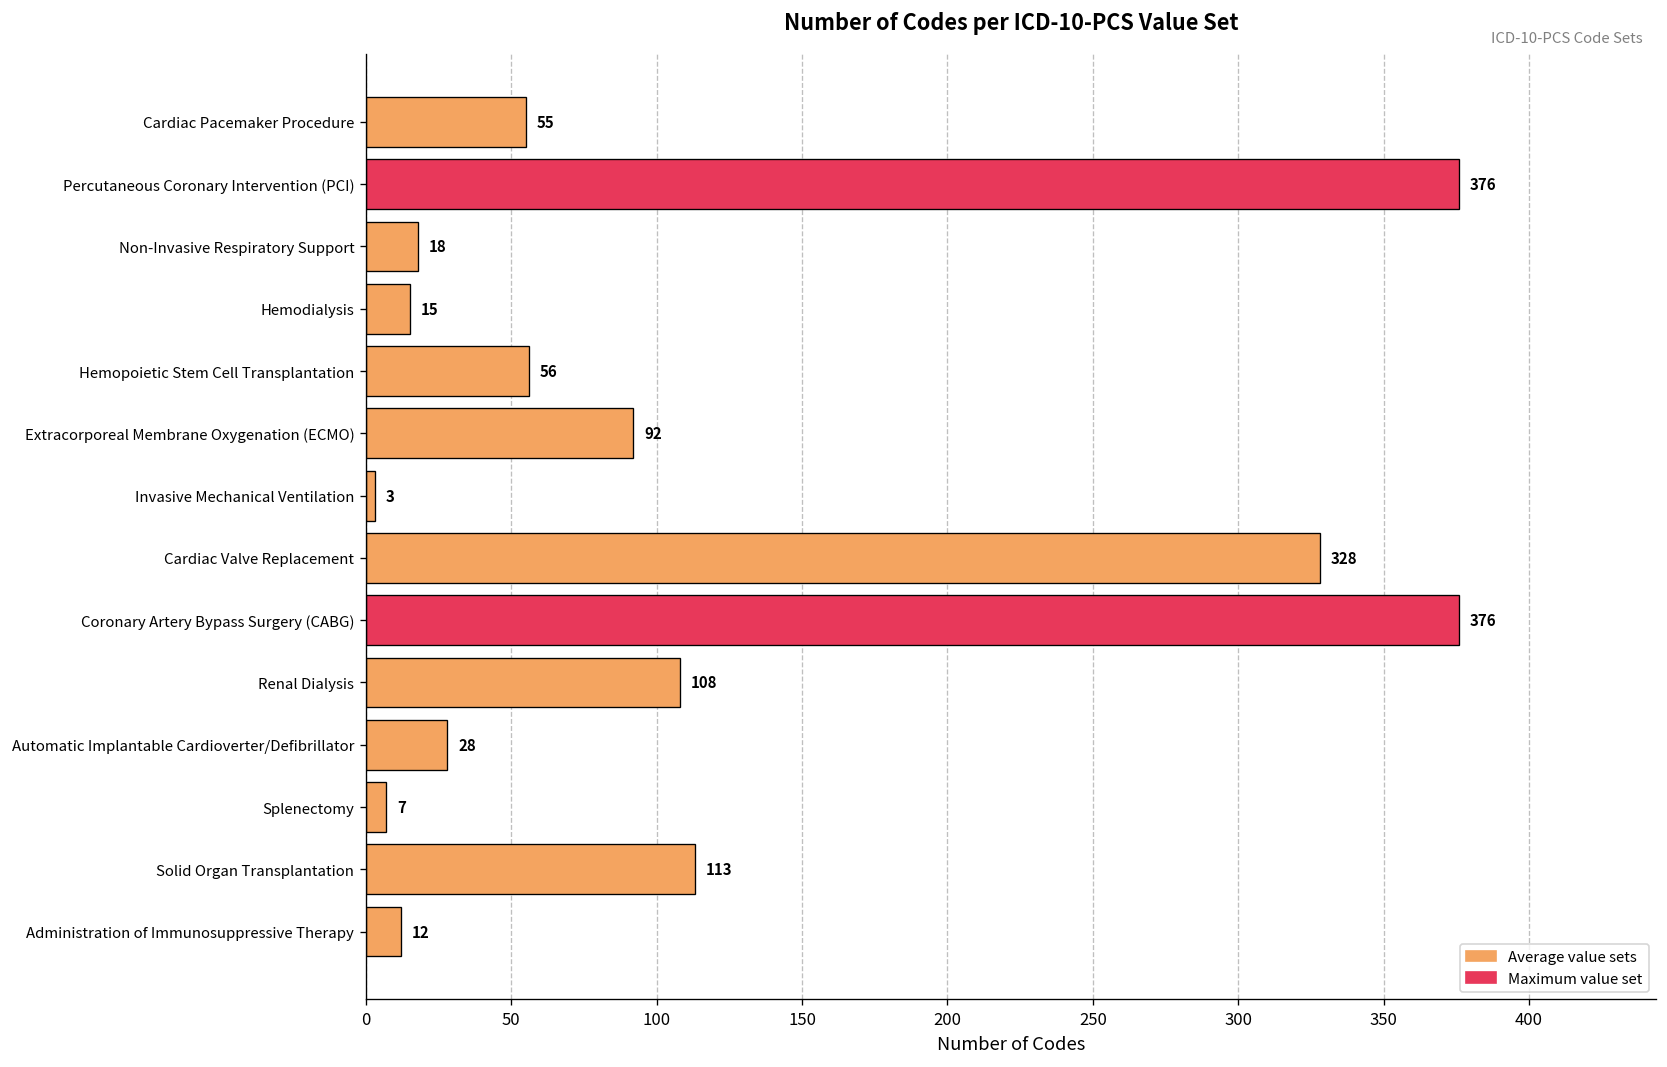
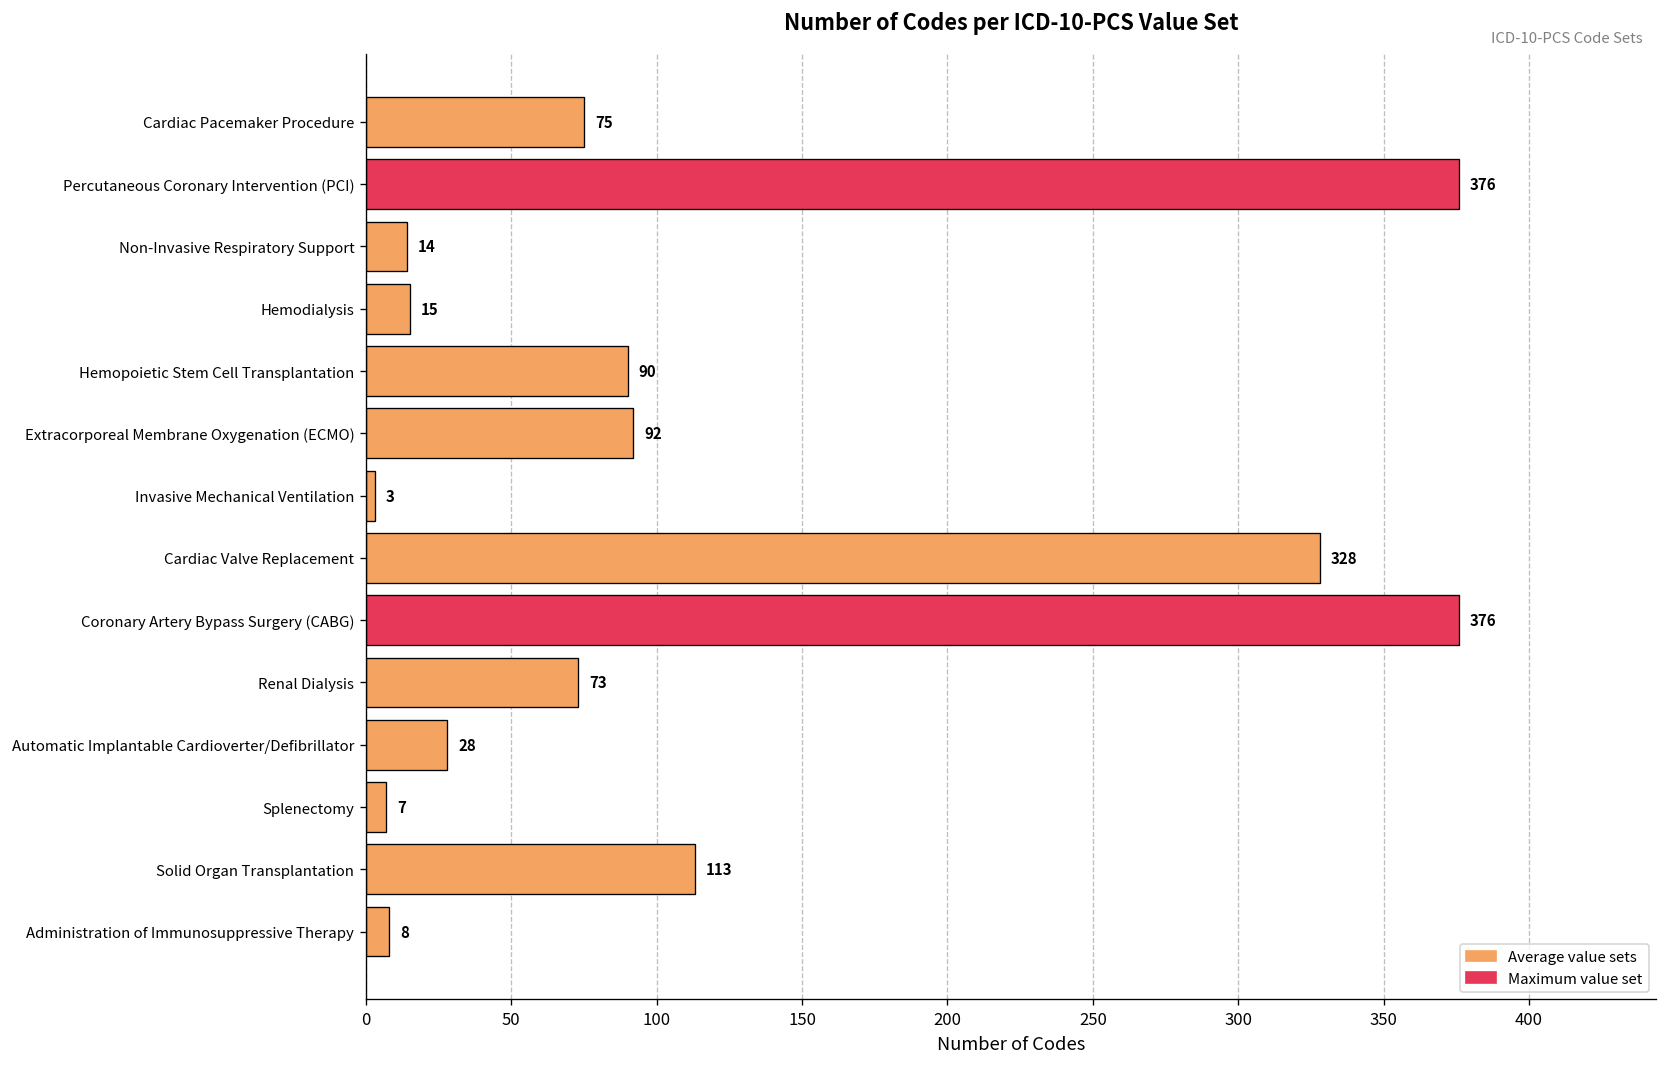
  {
-   "Cardiac Pacemaker Procedure": 55,
+   "Cardiac Pacemaker Procedure": 75,
    "Percutaneous Coronary Intervention (PCI)": 376,
-   "Non-Invasive Respiratory Support": 18,
+   "Non-Invasive Respiratory Support": 14,
    "Hemodialysis": 15,
-   "Hemopoietic Stem Cell Transplantation": 56,
+   "Hemopoietic Stem Cell Transplantation": 90,
    "Extracorporeal Membrane Oxygenation (ECMO)": 92,
    "Invasive Mechanical Ventilation": 3,
    "Cardiac Valve Replacement": 328,
    "Coronary Artery Bypass Surgery (CABG)": 376,
-   "Renal Dialysis": 108,
+   "Renal Dialysis": 73,
    "Automatic Implantable Cardioverter/Defibrillator": 28,
    "Splenectomy": 7,
    "Solid Organ Transplantation": 113,
-   "Administration of Immunosuppressive Therapy": 12
+   "Administration of Immunosuppressive Therapy": 8
  }
